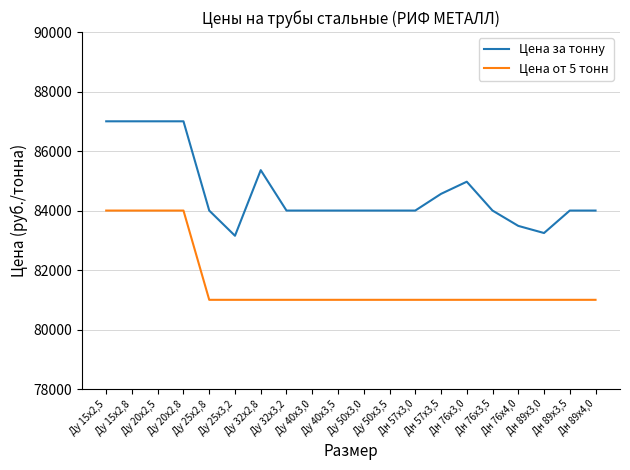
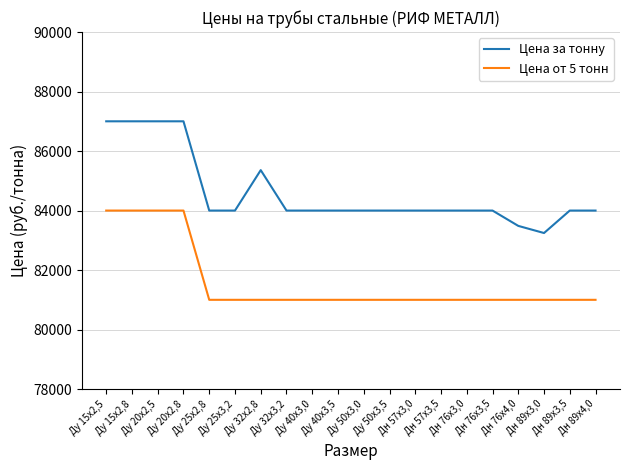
  {
    "Цена за тонну": {
      "Ду 15х2,5": 87000,
      "Ду 15х2,8": 87000,
      "Ду 20х2,5": 87000,
      "Ду 20х2,8": 87000,
      "Ду 25х2,8": 84000,
-     "Ду 25х3,2": 83200,
+     "Ду 25х3,2": 84000,
      "Ду 32х2,8": 85400,
      "Ду 32х3,2": 84000,
      "Ду 40х3,0": 84000,
      "Ду 40х3,5": 84000,
      "Ду 50х3,0": 84000,
      "Ду 50х3,5": 84000,
      "Дн 57х3,0": 84000,
-     "Дн 57х3,5": 84600,
-     "Дн 76х3,0": 85000,
+     "Дн 57х3,5": 84000,
+     "Дн 76х3,0": 84000,
      "Дн 76х3,5": 84000,
      "Дн 76х4,0": 83500,
      "Дн 89х3,0": 83200,
      "Дн 89х3,5": 84000,
      "Дн 89х4,0": 84000
    },
    "Цена от 5 тонн": {
      "Ду 15х2,5": 84000,
      "Ду 15х2,8": 84000,
      "Ду 20х2,5": 84000,
      "Ду 20х2,8": 84000,
      "Ду 25х2,8": 81000,
      "Ду 25х3,2": 81000,
      "Ду 32х2,8": 81000,
      "Ду 32х3,2": 81000,
      "Ду 40х3,0": 81000,
      "Ду 40х3,5": 81000,
      "Ду 50х3,0": 81000,
      "Ду 50х3,5": 81000,
      "Дн 57х3,0": 81000,
      "Дн 57х3,5": 81000,
      "Дн 76х3,0": 81000,
      "Дн 76х3,5": 81000,
      "Дн 76х4,0": 81000,
      "Дн 89х3,0": 81000,
      "Дн 89х3,5": 81000,
      "Дн 89х4,0": 81000
    }
  }
